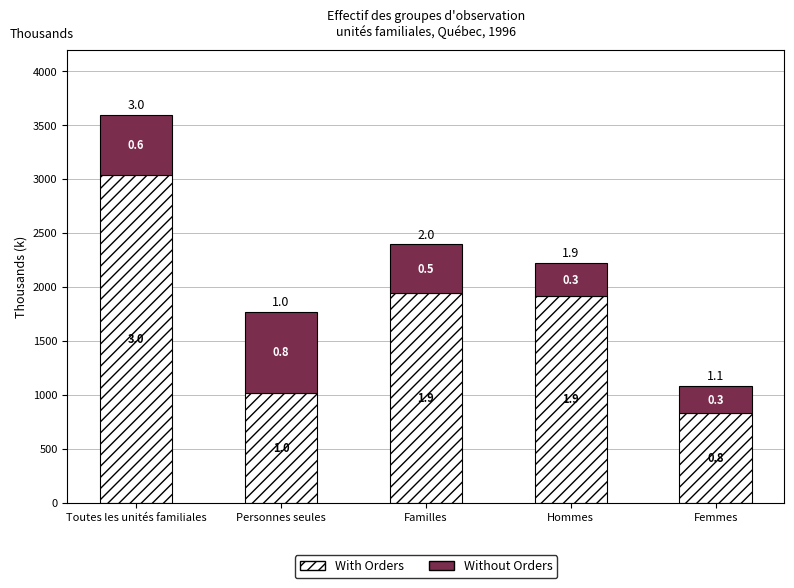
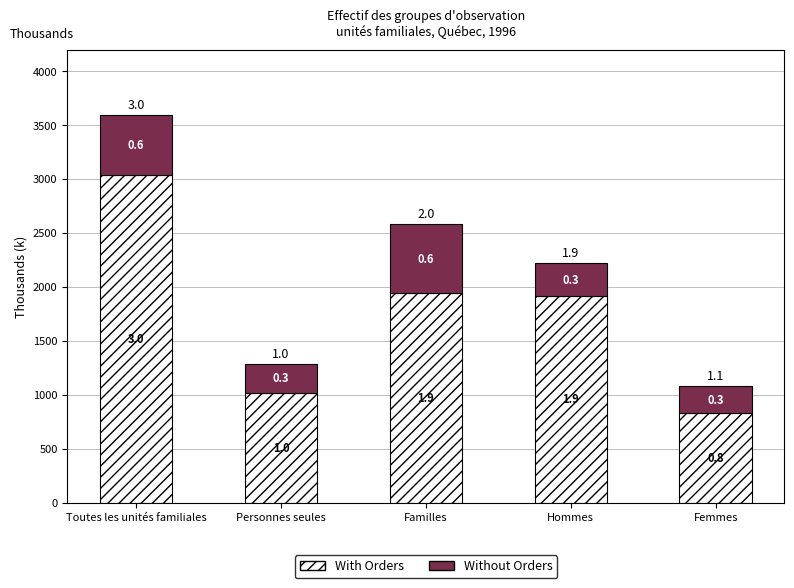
  {
    "Without Orders": {
-     "Personnes seules": 0.8,
-     "Familles": 0.5
+     "Personnes seules": 0.3,
+     "Familles": 0.6
    }
  }
